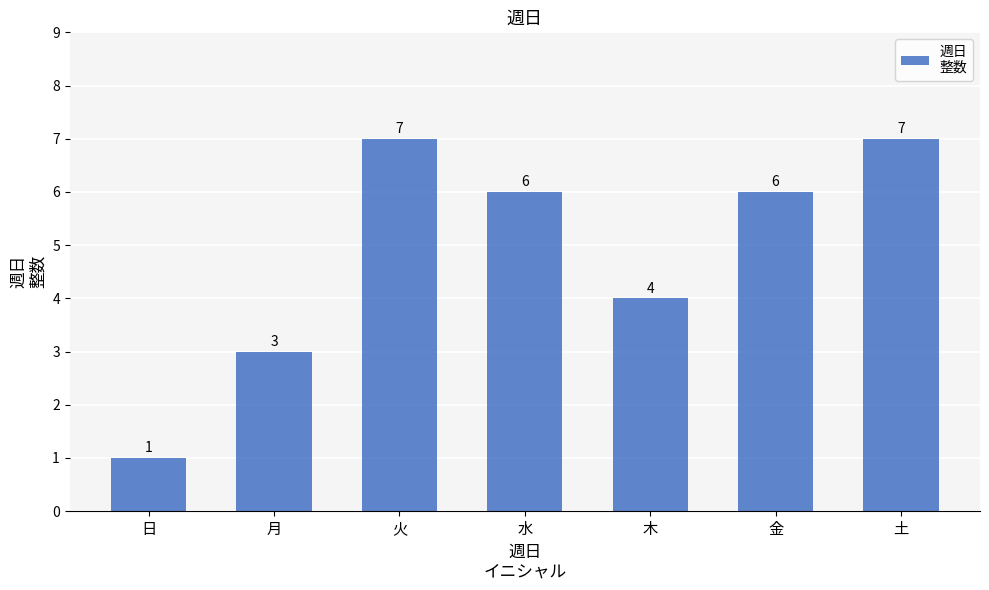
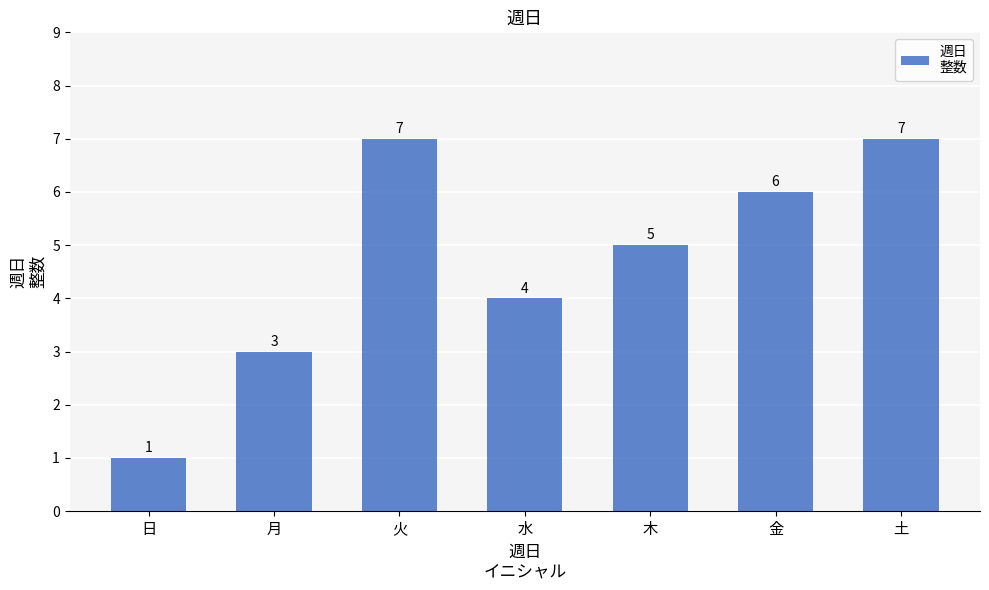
  {
    "日": 1,
    "月": 3,
    "火": 7,
-   "水": 6,
-   "木": 4,
+   "水": 4,
+   "木": 5,
    "金": 6,
    "土": 7
  }
